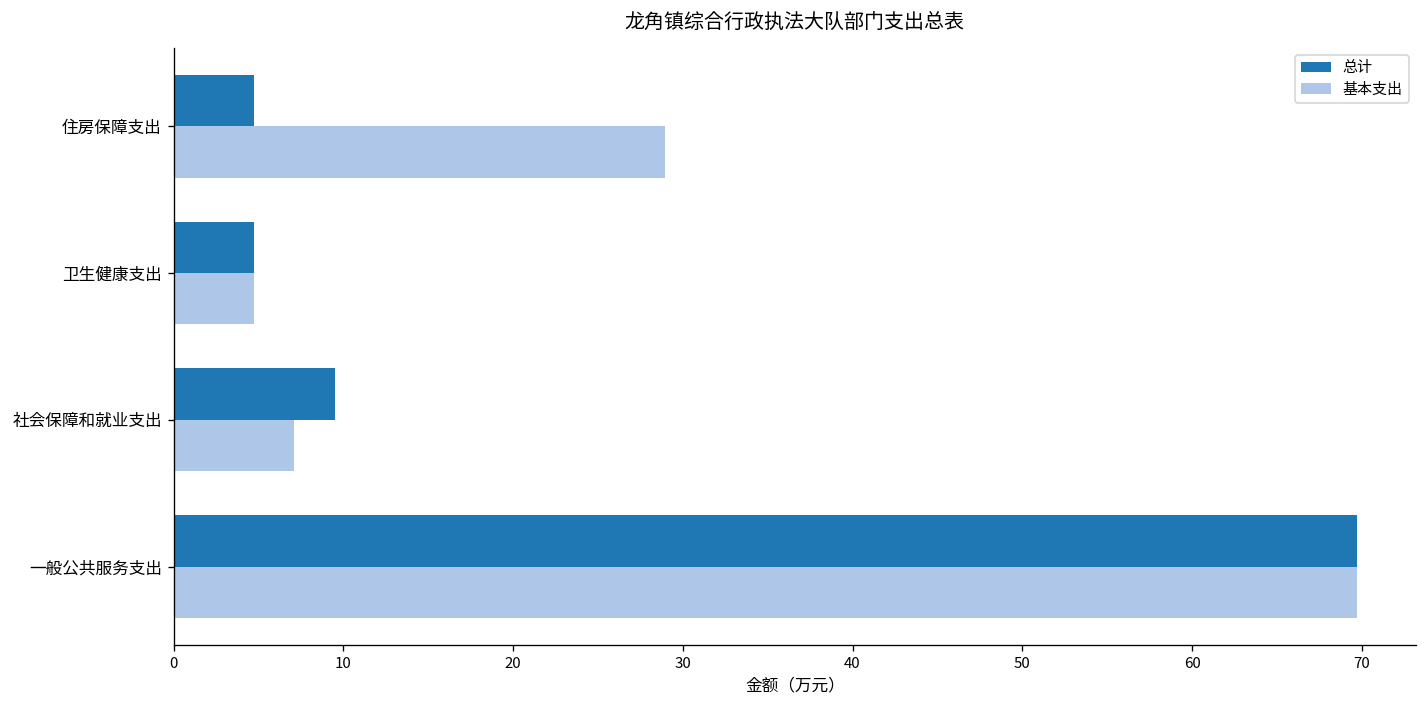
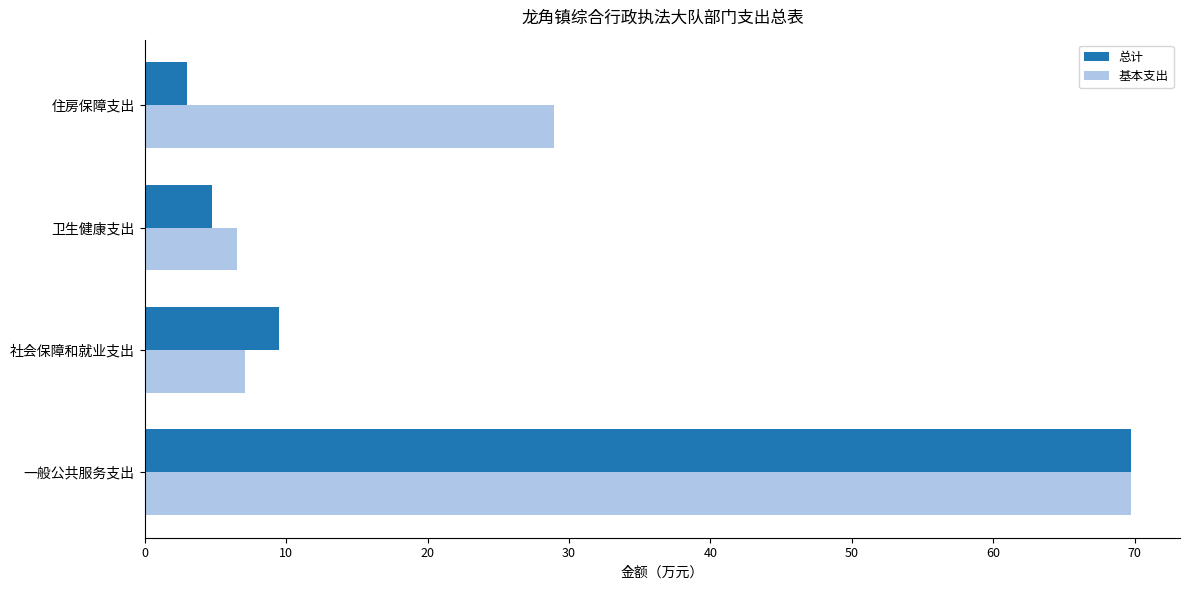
  {
    "总计": {
-     "住房保障支出": 4.8,
+     "住房保障支出": 3.0,
      "卫生健康支出": 4.8,
      "社会保障和就业支出": 9.5,
      "一般公共服务支出": 69.7
    },
    "基本支出": {
      "住房保障支出": 28.9,
-     "卫生健康支出": 4.8,
+     "卫生健康支出": 6.6,
      "社会保障和就业支出": 7.1,
      "一般公共服务支出": 69.7
    }
  }
